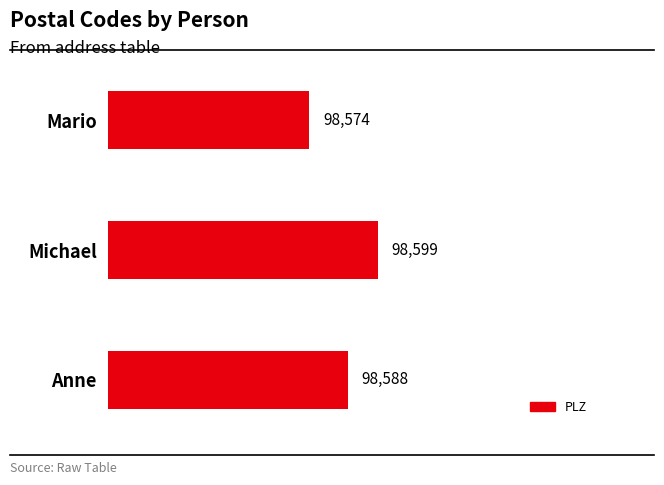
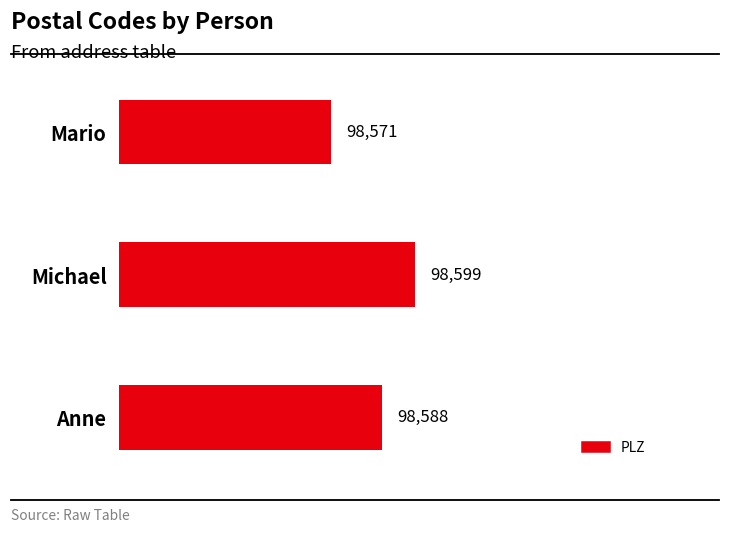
  {
-   "Mario": "98,574",
+   "Mario": "98,571",
    "Michael": "98,599",
    "Anne": "98,588"
  }
